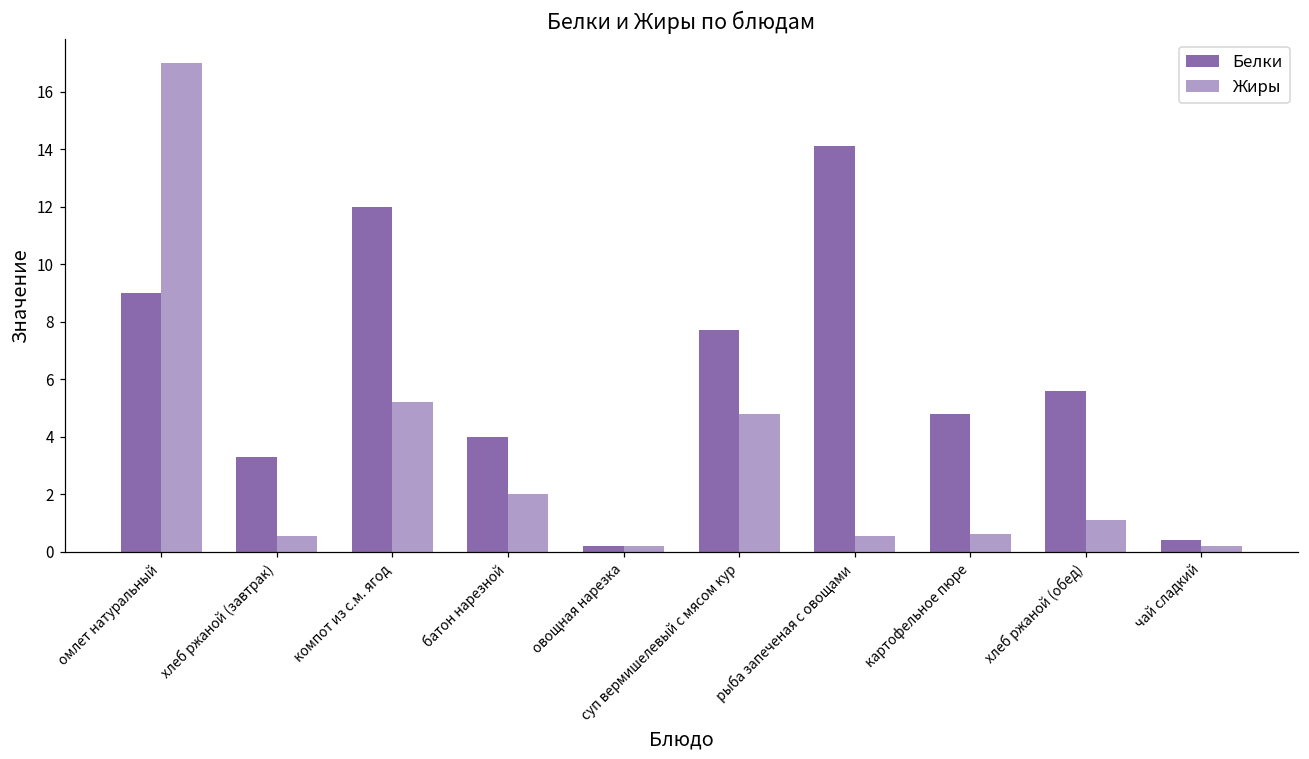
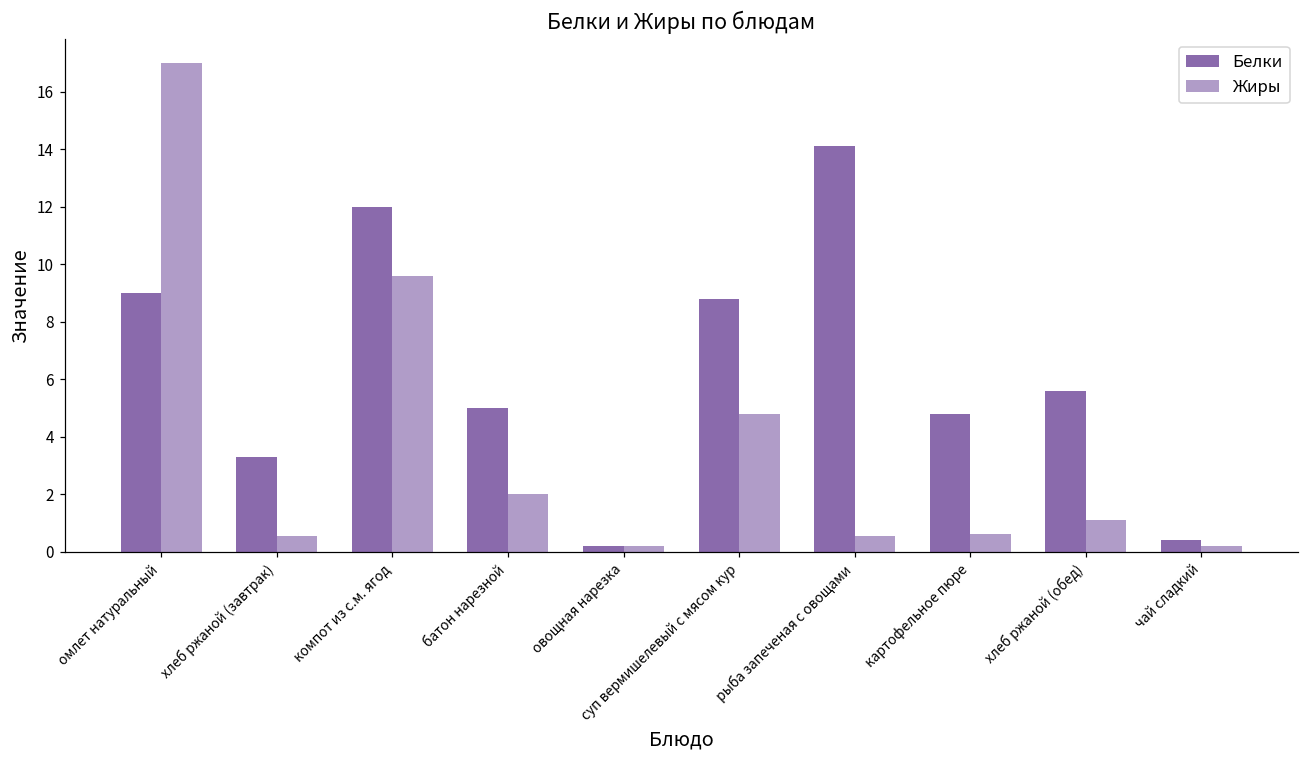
  {
    "Белки": {
      "омлет натуральный": 9.0,
      "хлеб ржаной (завтрак)": 3.3,
      "компот из с.м. ягод": 12.0,
-     "батон нарезной": 4,
+     "батон нарезной": 5,
      "овощная нарезка": 0.2,
-     "суп вермишелевый с мясом кур": 7.7,
+     "суп вермишелевый с мясом кур": 8.8,
      "рыба запеченая с овощами": 14.1,
      "картофельное пюре": 4.8,
      "хлеб ржаной (обед)": 5.6,
      "чай сладкий": 0.4
    },
    "Жиры": {
      "омлет натуральный": 17.0,
      "хлеб ржаной (завтрак)": 0.6,
-     "компот из с.м. ягод": 5.2,
+     "компот из с.м. ягод": 9.6,
      "батон нарезной": 2.0,
      "овощная нарезка": 0.2,
      "суп вермишелевый с мясом кур": 4.8,
      "рыба запеченая с овощами": 0.6,
      "картофельное пюре": 0.6,
      "хлеб ржаной (обед)": 1.1,
      "чай сладкий": 0.2
    }
  }
